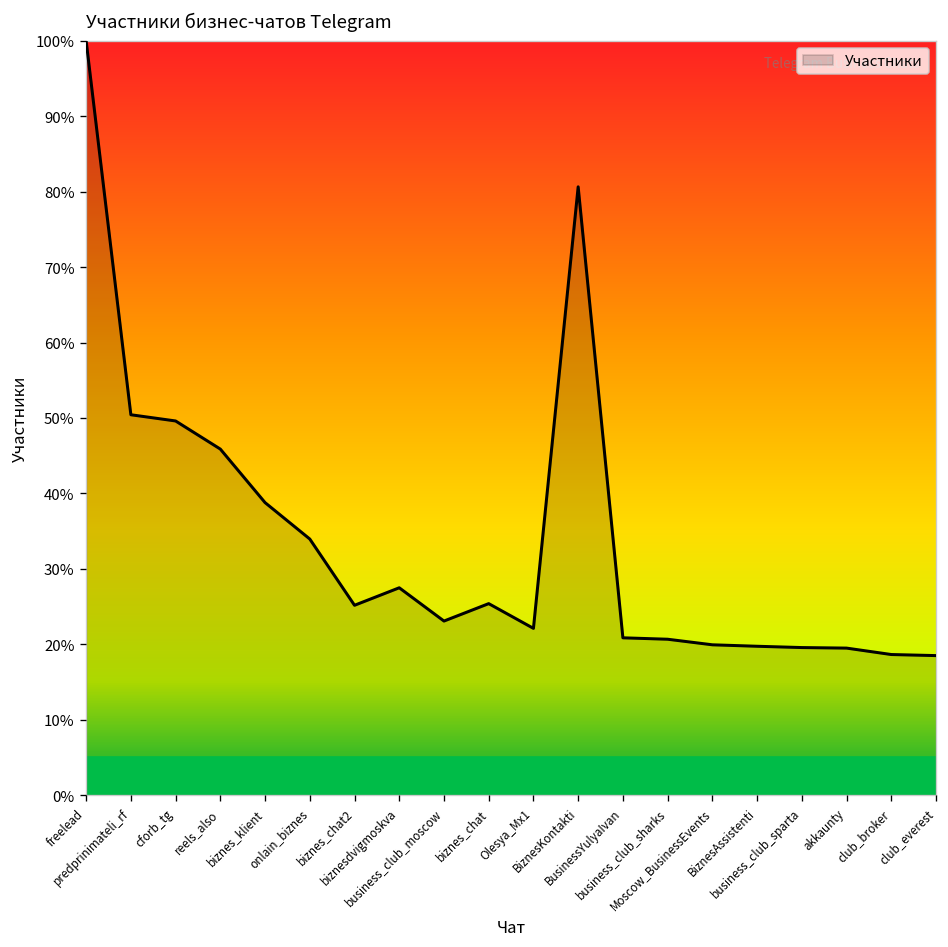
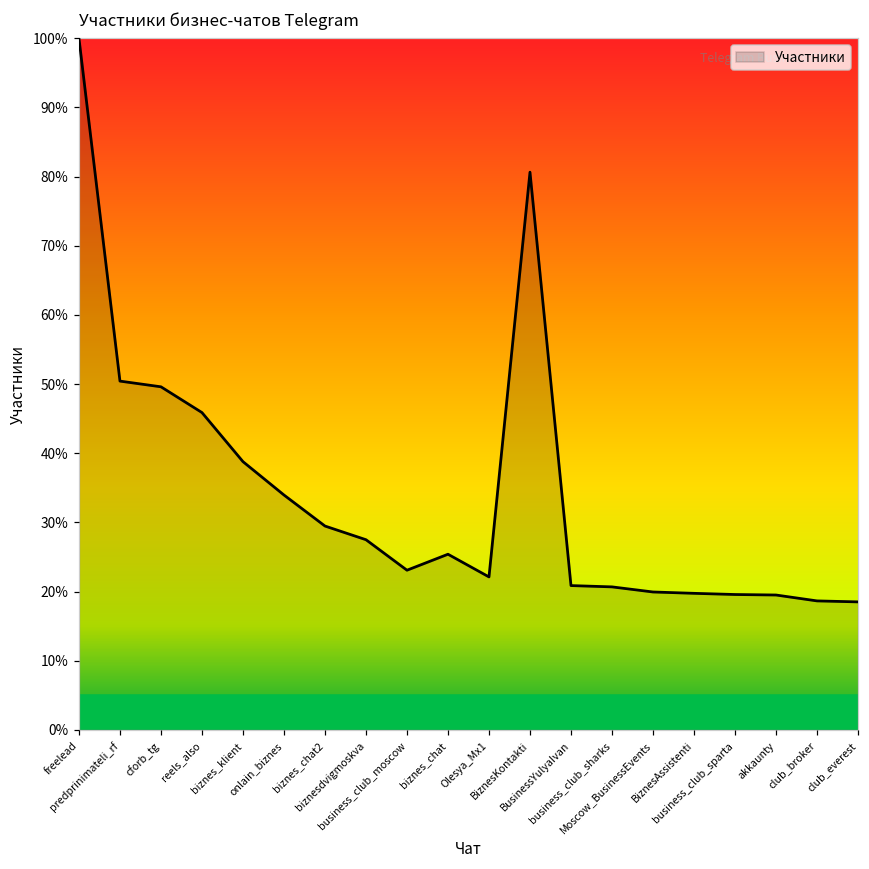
  {
    "freelead": "100%",
    "predprinimateli_rf": "50%",
    "cforb_tg": "50%",
    "reels_also": "46%",
    "biznes_klient": "39%",
    "onlain_biznes": "34%",
-   "biznes_chat2": "25%",
+   "biznes_chat2": "29%",
    "biznesdvigmoskva": "27%",
    "business_club_moscow": "23%",
    "biznes_chat": "25%",
    "Olesya_Mx1": "22%",
    "BiznesKontakti": "81%",
    "BusinessYulyaIvan": "21%",
    "business_club_sharks": "21%",
    "Moscow_BusinessEvents": "20%",
    "BiznesAssistenti": "20%",
    "business_club_sparta": "20%",
    "akkaunty": "19%",
    "club_broker": "19%",
    "club_everest": "19%"
  }
